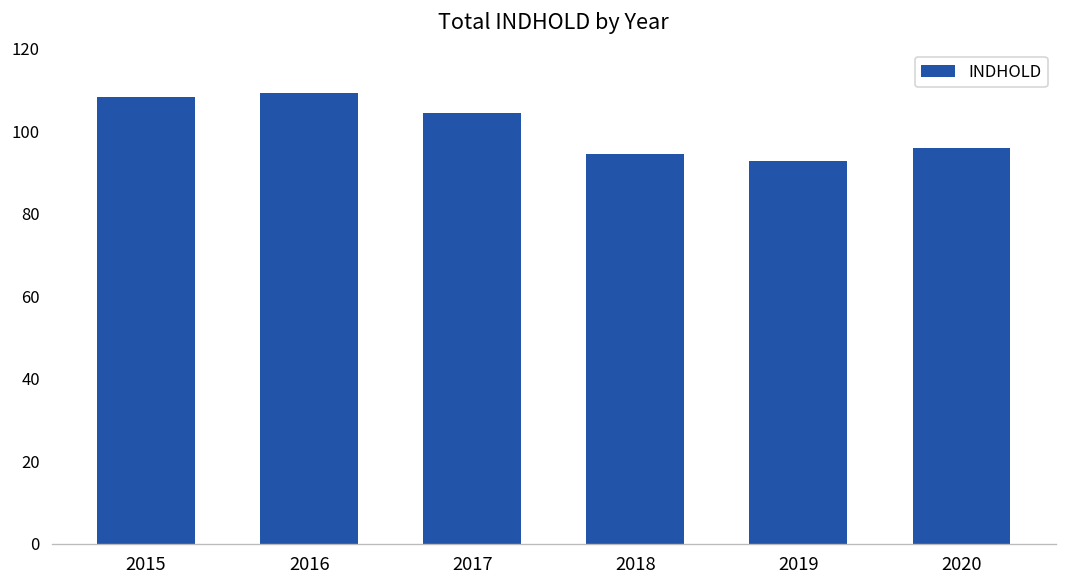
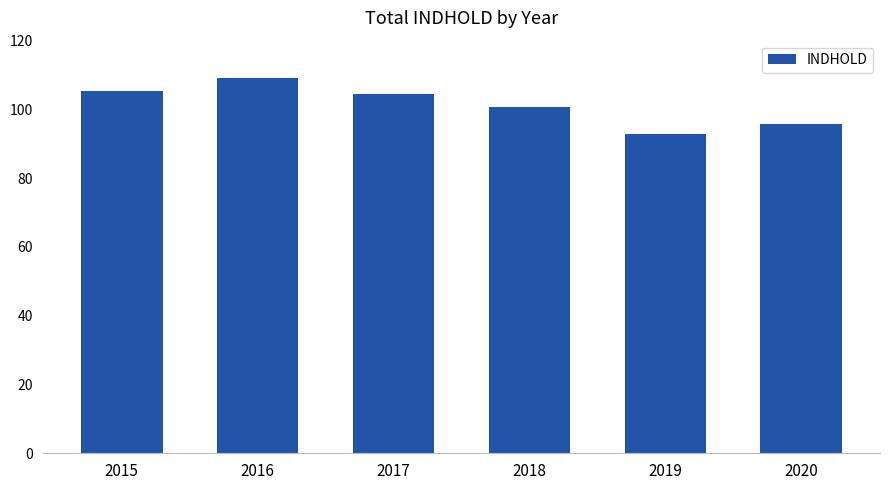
  {
-   "2015": 108,
+   "2015": 105,
    "2016": 109,
    "2017": 105,
-   "2018": 95,
+   "2018": 101,
    "2019": 93,
    "2020": 96
  }
